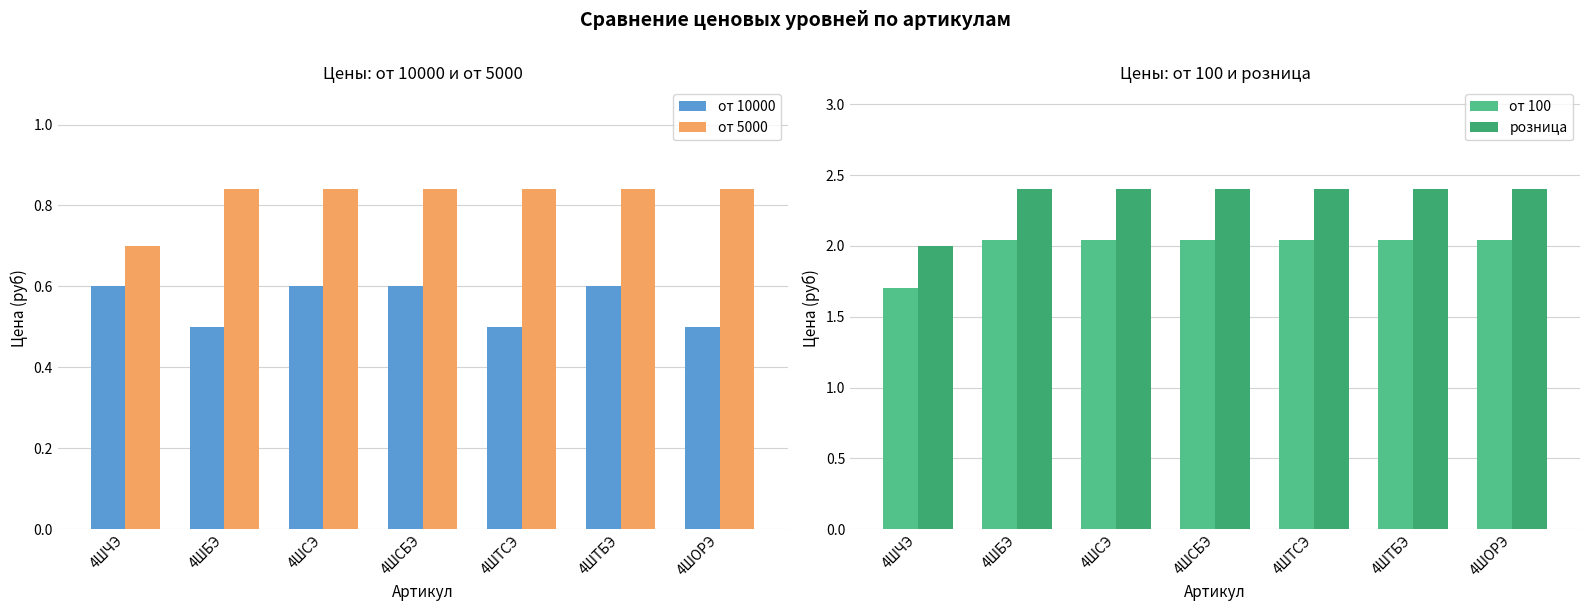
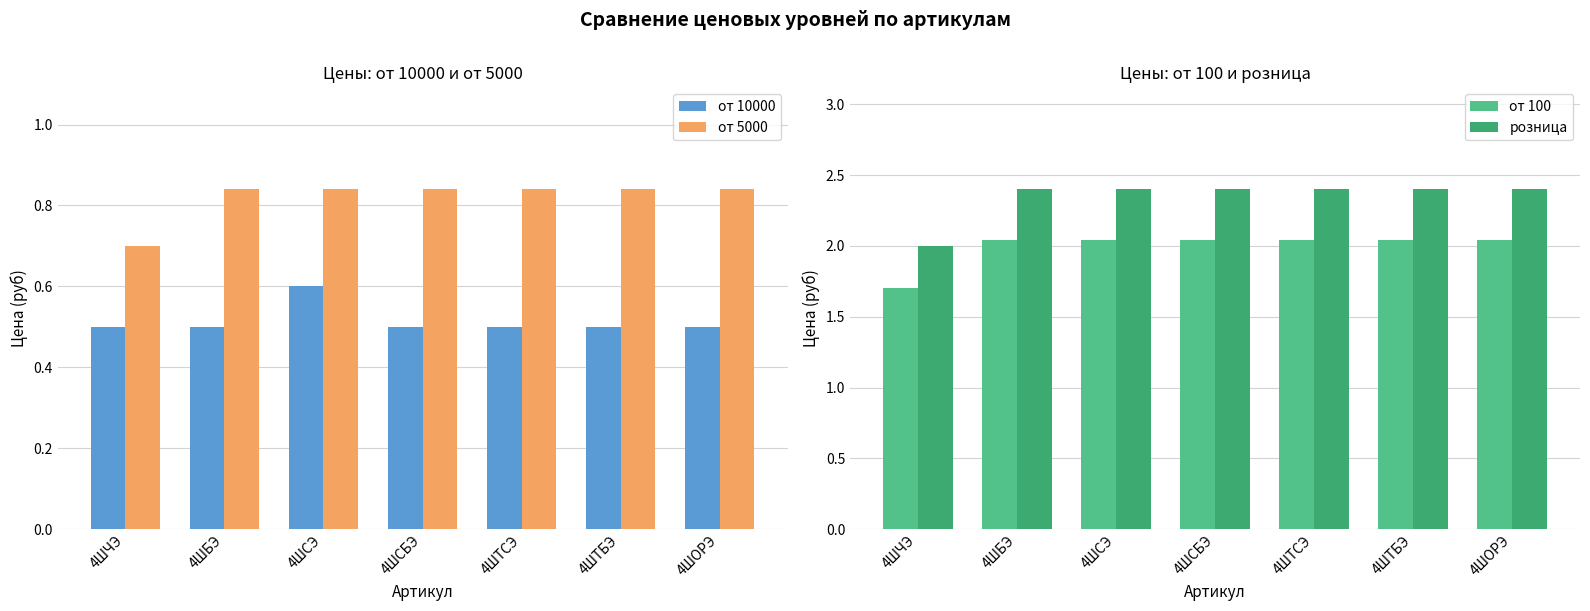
  {
    "Цены: от 10000 и от 5000": {
      "от 10000": {
-       "4ШЧЭ": 0.6,
+       "4ШЧЭ": 0.5,
        "4ШБЭ": 0.5,
        "4ШСЭ": 0.6,
-       "4ШСБЭ": 0.6,
+       "4ШСБЭ": 0.5,
        "4ШТСЭ": 0.5,
-       "4ШТБЭ": 0.6,
+       "4ШТБЭ": 0.5,
        "4ШОРЭ": 0.5
      },
      "от 5000": {
        "4ШЧЭ": 0.7,
        "4ШБЭ": 0.84,
        "4ШСЭ": 0.84,
        "4ШСБЭ": 0.84,
        "4ШТСЭ": 0.84,
        "4ШТБЭ": 0.84,
        "4ШОРЭ": 0.84
      }
    }
  }
